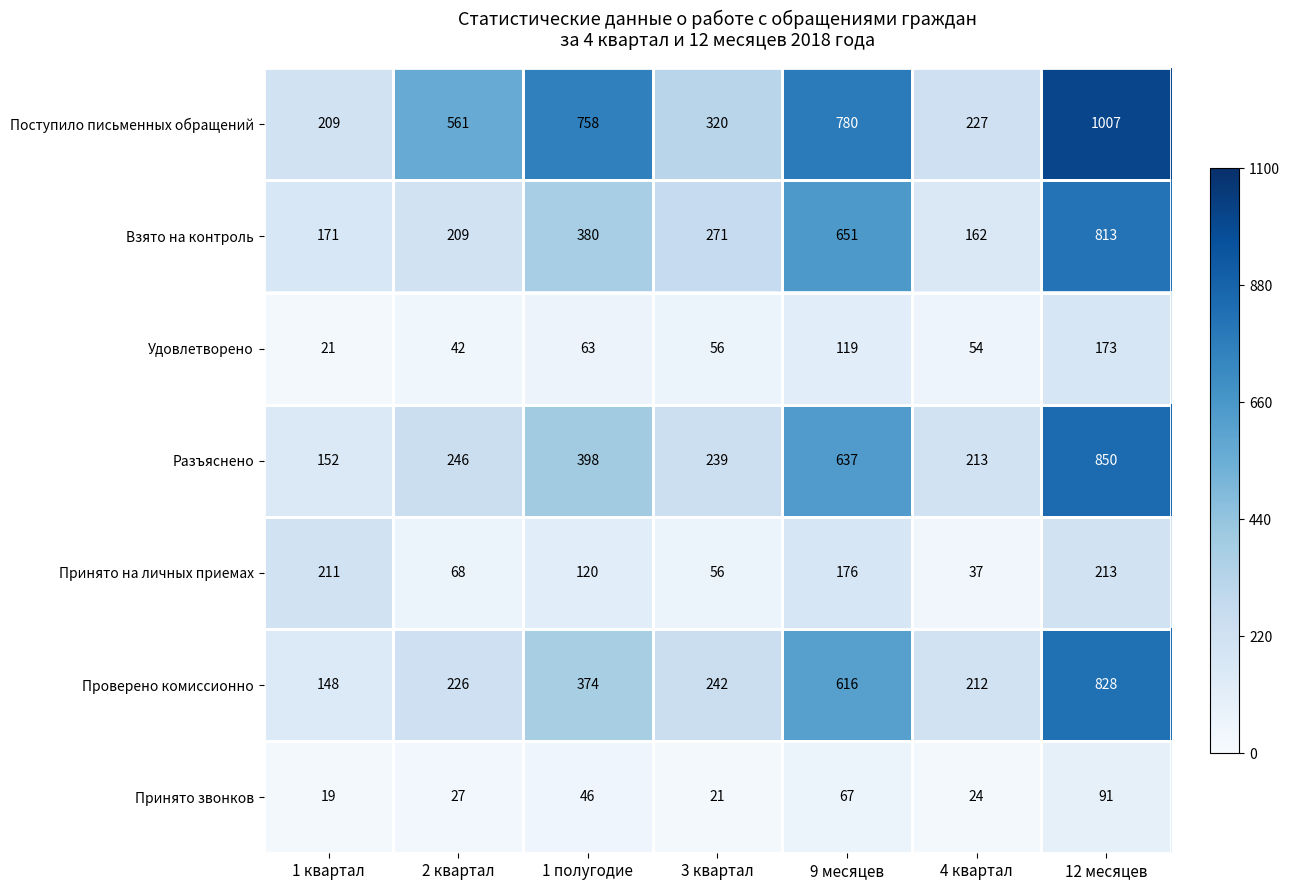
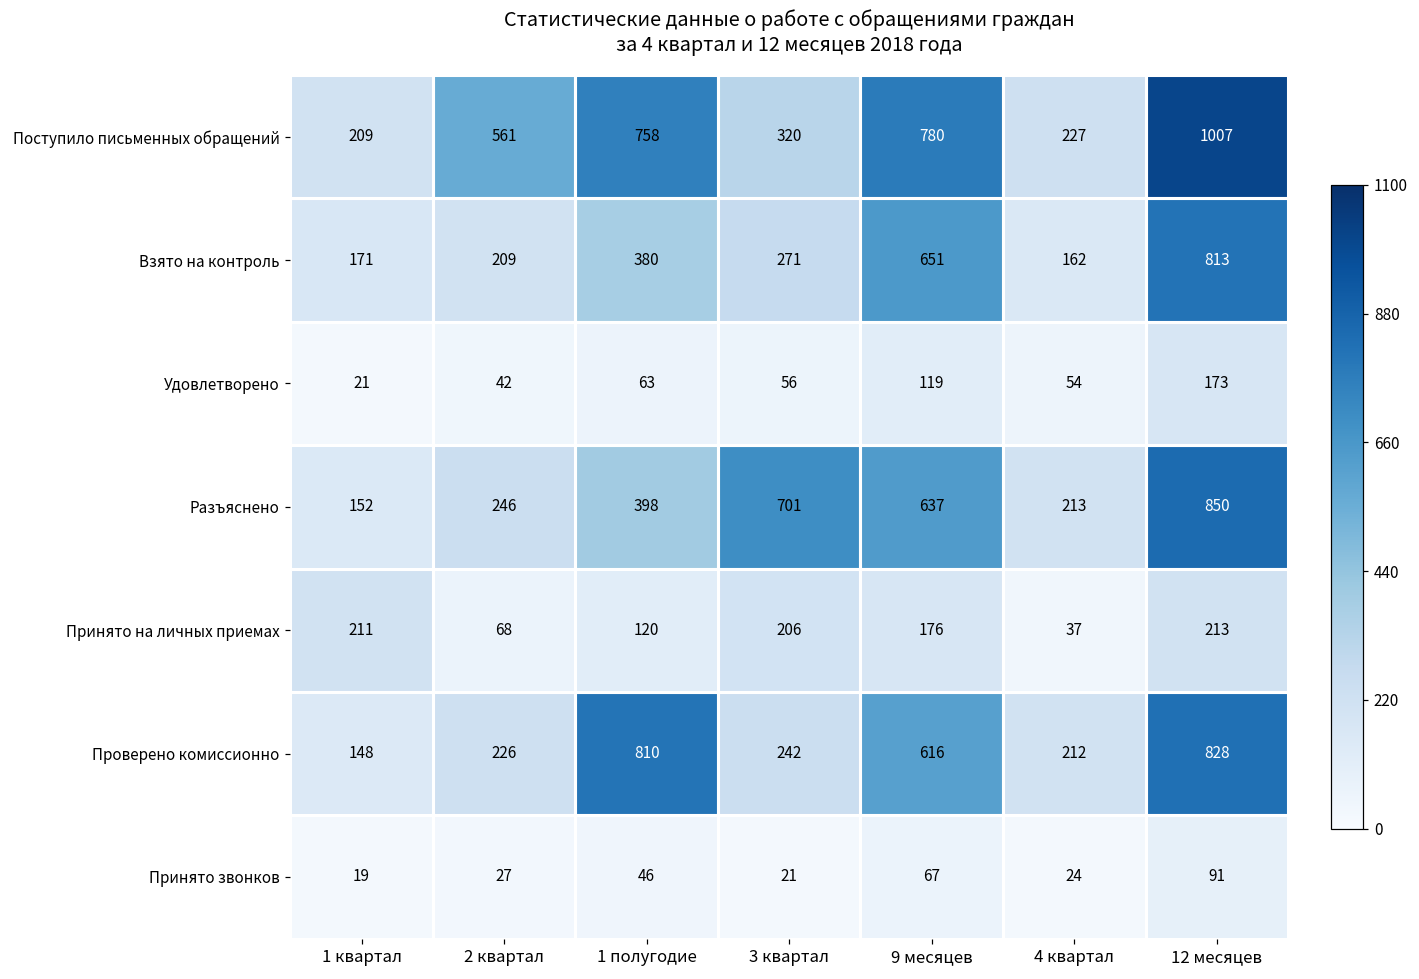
  {
    "Поступило письменных обращений": {
      "1 квартал": 209,
      "2 квартал": 561,
      "1 полугодие": 758,
      "3 квартал": 320,
      "9 месяцев": 780,
      "4 квартал": 227,
      "12 месяцев": 1007
    },
    "Взято на контроль": {
      "1 квартал": 171,
      "2 квартал": 209,
      "1 полугодие": 380,
      "3 квартал": 271,
      "9 месяцев": 651,
      "4 квартал": 162,
      "12 месяцев": 813
    },
    "Удовлетворено": {
      "1 квартал": 21,
      "2 квартал": 42,
      "1 полугодие": 63,
      "3 квартал": 56,
      "9 месяцев": 119,
      "4 квартал": 54,
      "12 месяцев": 173
    },
    "Разъяснено": {
      "1 квартал": 152,
      "2 квартал": 246,
      "1 полугодие": 398,
-     "3 квартал": 239,
+     "3 квартал": 701,
      "9 месяцев": 637,
      "4 квартал": 213,
      "12 месяцев": 850
    },
    "Принято на личных приемах": {
      "1 квартал": 211,
      "2 квартал": 68,
      "1 полугодие": 120,
-     "3 квартал": 56,
+     "3 квартал": 206,
      "9 месяцев": 176,
      "4 квартал": 37,
      "12 месяцев": 213
    },
    "Проверено комиссионно": {
      "1 квартал": 148,
      "2 квартал": 226,
-     "1 полугодие": 374,
+     "1 полугодие": 810,
      "3 квартал": 242,
      "9 месяцев": 616,
      "4 квартал": 212,
      "12 месяцев": 828
    },
    "Принято звонков": {
      "1 квартал": 19,
      "2 квартал": 27,
      "1 полугодие": 46,
      "3 квартал": 21,
      "9 месяцев": 67,
      "4 квартал": 24,
      "12 месяцев": 91
    }
  }
